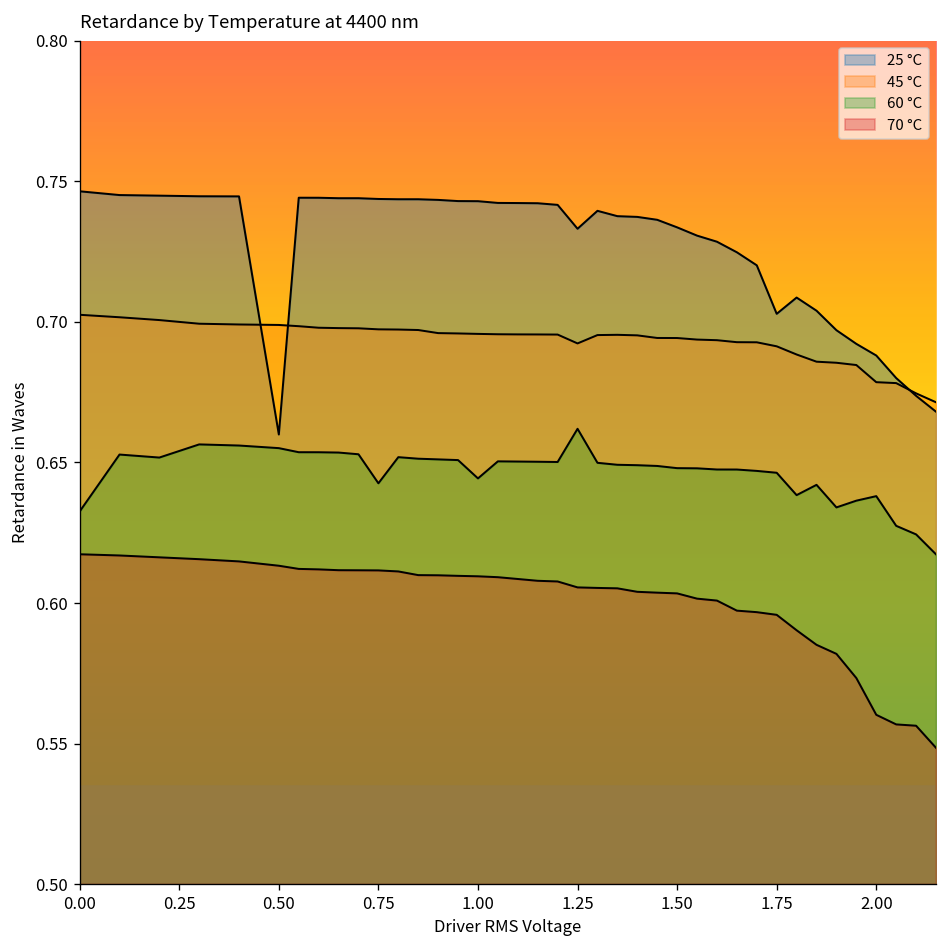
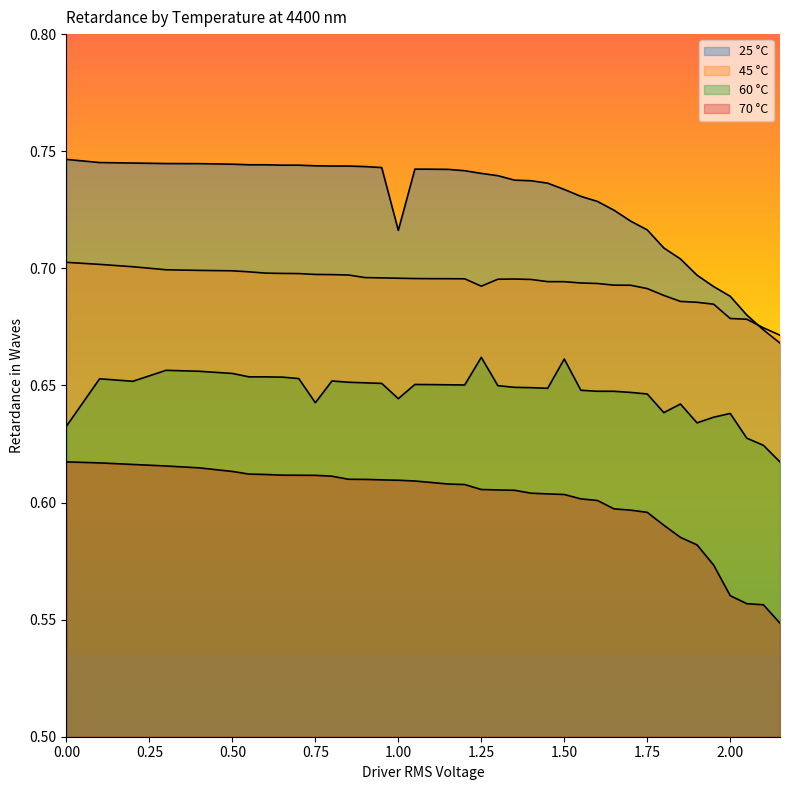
  {
    "25 °C": {
      "0.00": 0.747,
-     "0.50": 0.660,
+     "0.50": 0.744,
      "0.75": 0.744,
-     "1.00": 0.743,
-     "1.25": 0.733,
+     "1.00": 0.716,
+     "1.25": 0.741,
      "1.50": 0.734,
-     "1.75": 0.703,
+     "1.75": 0.716,
      "2.00": 0.688
    },
    "60 °C": {
      "0.00": 0.633,
      "0.50": 0.655,
      "0.75": 0.643,
      "1.00": 0.644,
      "1.25": 0.662,
-     "1.50": 0.648,
+     "1.50": 0.661,
      "1.75": 0.646,
      "2.00": 0.638
    }
  }
